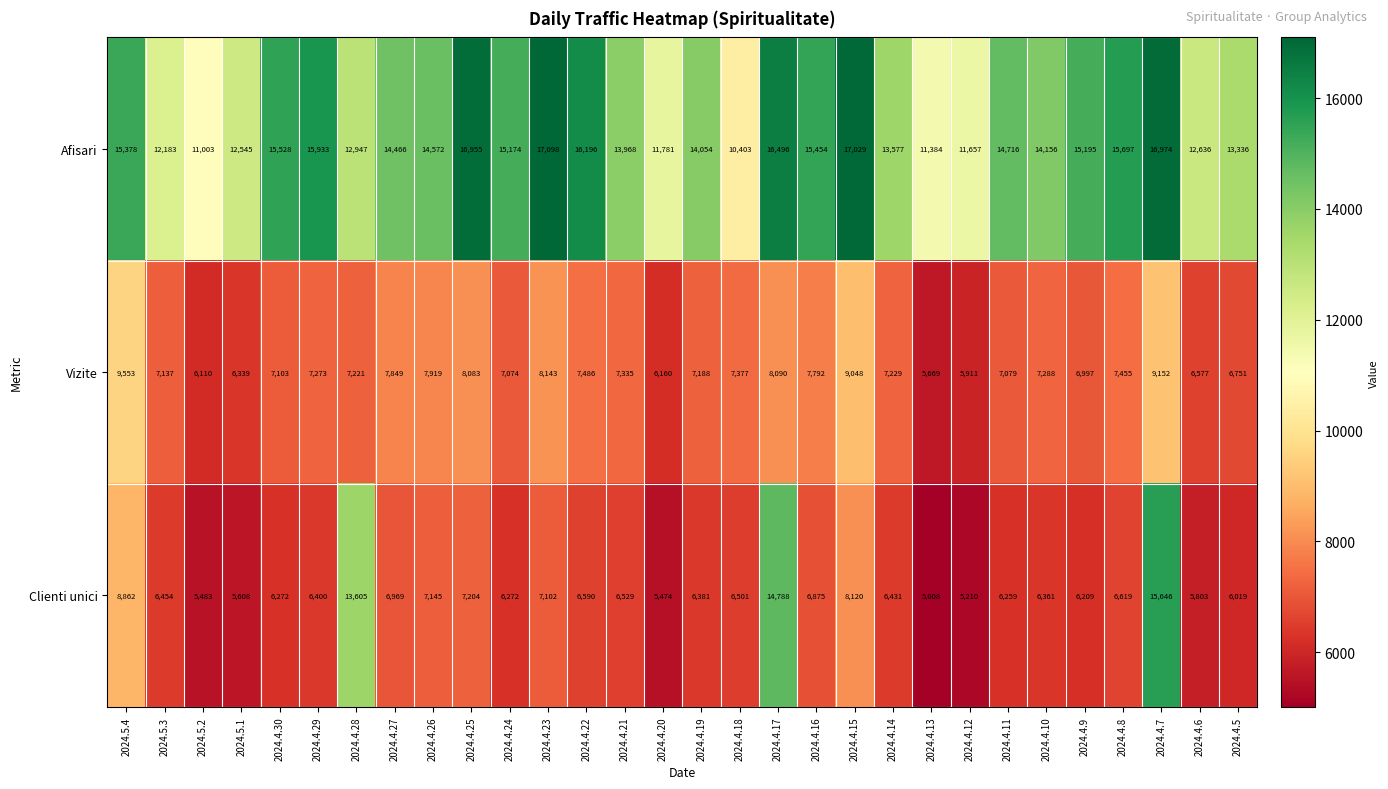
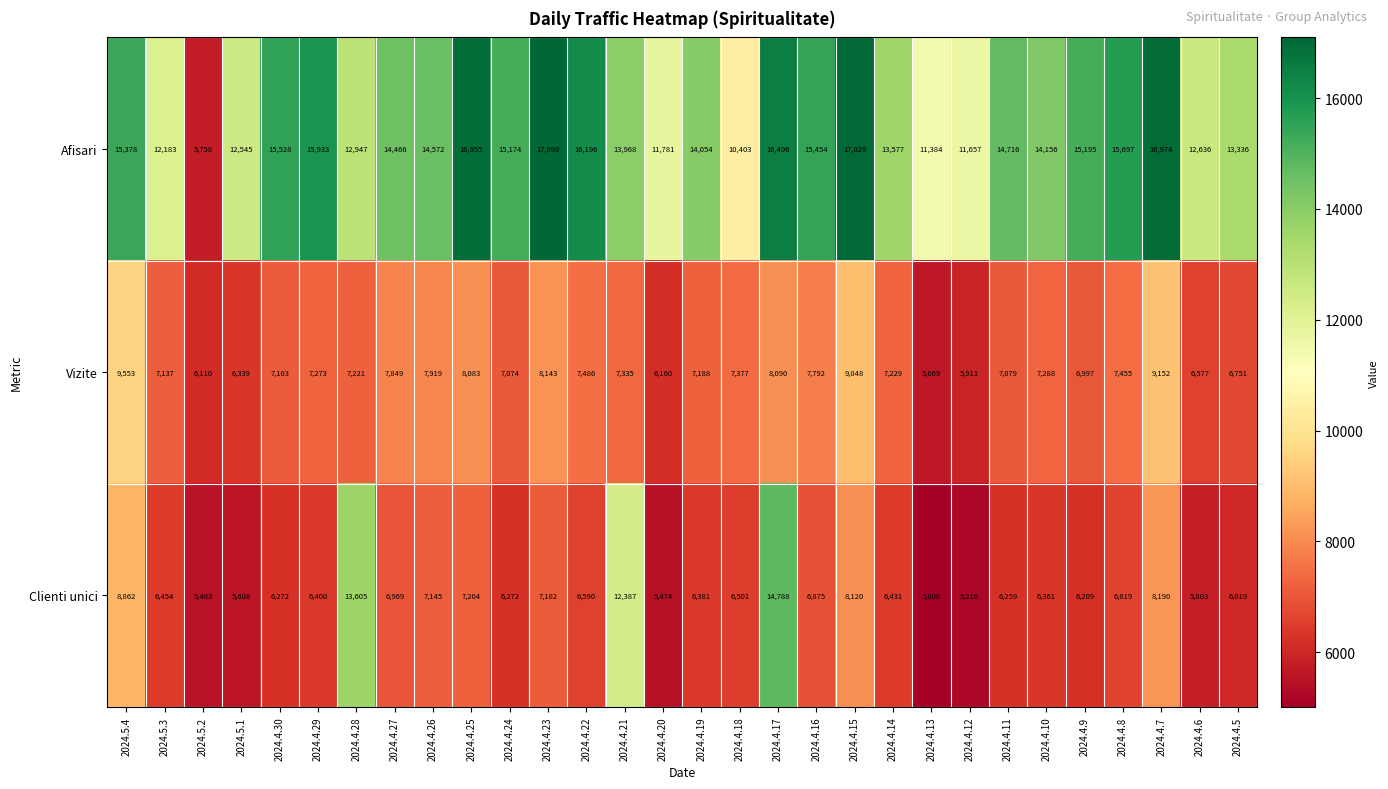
  {
    "Afisari": {
      "2024.5.4": "15,378",
      "2024.5.3": "12,183",
-     "2024.5.2": "11,003",
+     "2024.5.2": "5,758",
      "2024.5.1": "12,545",
      "2024.4.30": "15,528",
      "2024.4.29": "15,933",
      "2024.4.28": "12,947",
      "2024.4.27": "14,466",
      "2024.4.26": "14,572",
      "2024.4.25": "16,955",
      "2024.4.24": "15,174",
      "2024.4.23": "17,098",
      "2024.4.22": "16,196",
      "2024.4.21": "13,968",
      "2024.4.20": "11,781",
      "2024.4.19": "14,054",
      "2024.4.18": "10,403",
      "2024.4.17": "16,496",
      "2024.4.16": "15,454",
      "2024.4.15": "17,029",
      "2024.4.14": "13,577",
      "2024.4.13": "11,384",
      "2024.4.12": "11,657",
      "2024.4.11": "14,716",
      "2024.4.10": "14,156",
      "2024.4.9": "15,195",
      "2024.4.8": "15,697",
      "2024.4.7": "16,974",
      "2024.4.6": "12,636",
      "2024.4.5": "13,336"
    },
    "Vizite": {
      "2024.5.4": "9,553",
      "2024.5.3": "7,137",
      "2024.5.2": "6,110",
      "2024.5.1": "6,339",
      "2024.4.30": "7,103",
      "2024.4.29": "7,273",
      "2024.4.28": "7,221",
      "2024.4.27": "7,849",
      "2024.4.26": "7,919",
      "2024.4.25": "8,083",
      "2024.4.24": "7,074",
      "2024.4.23": "8,143",
      "2024.4.22": "7,486",
      "2024.4.21": "7,335",
      "2024.4.20": "6,160",
      "2024.4.19": "7,188",
      "2024.4.18": "7,377",
      "2024.4.17": "8,090",
      "2024.4.16": "7,792",
      "2024.4.15": "9,048",
      "2024.4.14": "7,229",
      "2024.4.13": "5,669",
      "2024.4.12": "5,911",
      "2024.4.11": "7,079",
      "2024.4.10": "7,288",
      "2024.4.9": "6,997",
      "2024.4.8": "7,455",
      "2024.4.7": "9,152",
      "2024.4.6": "6,577",
      "2024.4.5": "6,751"
    },
    "Clienti unici": {
      "2024.5.4": "8,862",
      "2024.5.3": "6,454",
      "2024.5.2": "5,483",
      "2024.5.1": "5,608",
      "2024.4.30": "6,272",
      "2024.4.29": "6,400",
      "2024.4.28": "13,605",
      "2024.4.27": "6,969",
      "2024.4.26": "7,145",
      "2024.4.25": "7,204",
      "2024.4.24": "6,272",
      "2024.4.23": "7,102",
      "2024.4.22": "6,590",
-     "2024.4.21": "6,529",
+     "2024.4.21": "12,387",
      "2024.4.20": "5,474",
      "2024.4.19": "6,381",
      "2024.4.18": "6,501",
      "2024.4.17": "14,788",
      "2024.4.16": "6,875",
      "2024.4.15": "8,120",
      "2024.4.14": "6,431",
      "2024.4.13": "5,008",
      "2024.4.12": "5,210",
      "2024.4.11": "6,259",
      "2024.4.10": "6,361",
      "2024.4.9": "6,209",
      "2024.4.8": "6,619",
-     "2024.4.7": "15,646",
+     "2024.4.7": "8,190",
      "2024.4.6": "5,803",
      "2024.4.5": "6,019"
    }
  }
